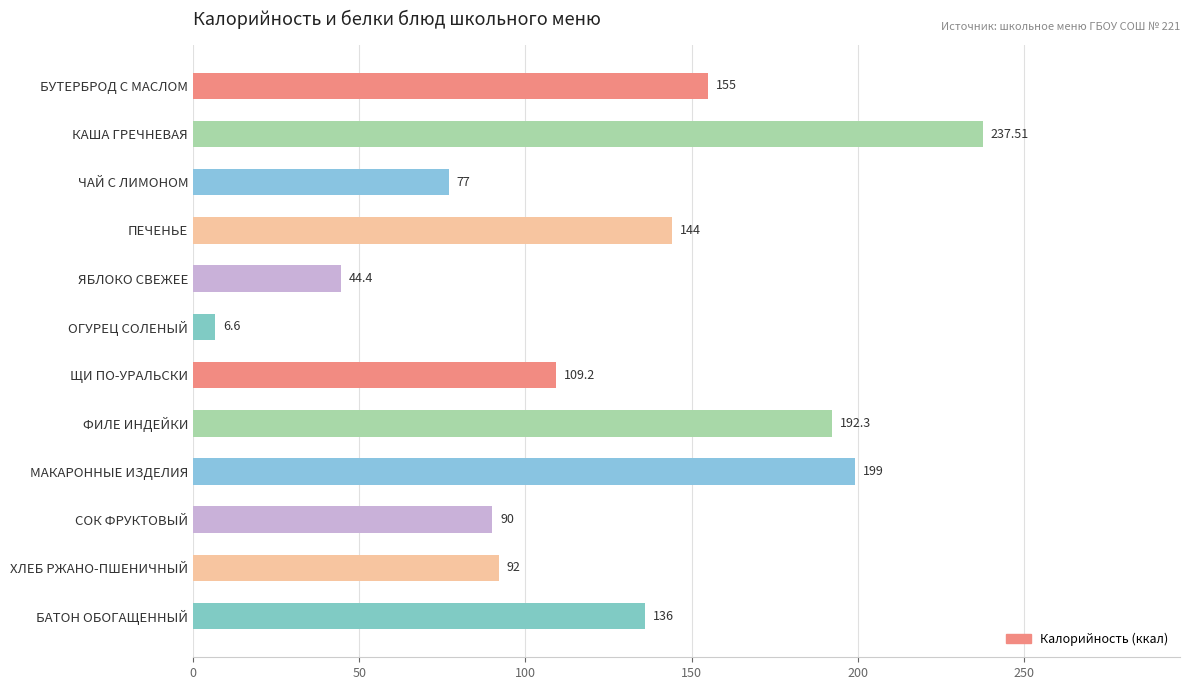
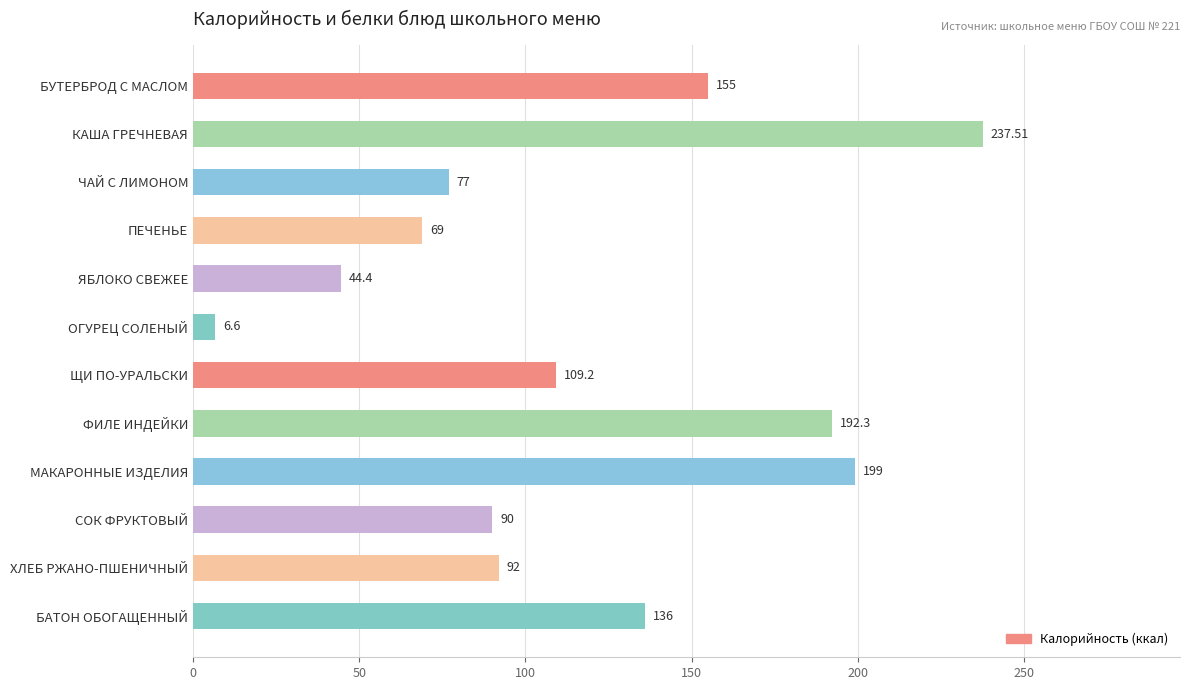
  {
    "БУТЕРБРОД С МАСЛОМ": 155,
    "КАША ГРЕЧНЕВАЯ": 237.51,
    "ЧАЙ С ЛИМОНОМ": 77,
-   "ПЕЧЕНЬЕ": 144,
+   "ПЕЧЕНЬЕ": 69,
    "ЯБЛОКО СВЕЖЕЕ": 44.4,
    "ОГУРЕЦ СОЛЕНЫЙ": 6.6,
    "ЩИ ПО-УРАЛЬСКИ": 109.2,
    "ФИЛЕ ИНДЕЙКИ": 192.3,
    "МАКАРОННЫЕ ИЗДЕЛИЯ": 199,
    "СОК ФРУКТОВЫЙ": 90,
    "ХЛЕБ РЖАНО-ПШЕНИЧНЫЙ": 92,
    "БАТОН ОБОГАЩЕННЫЙ": 136
  }
